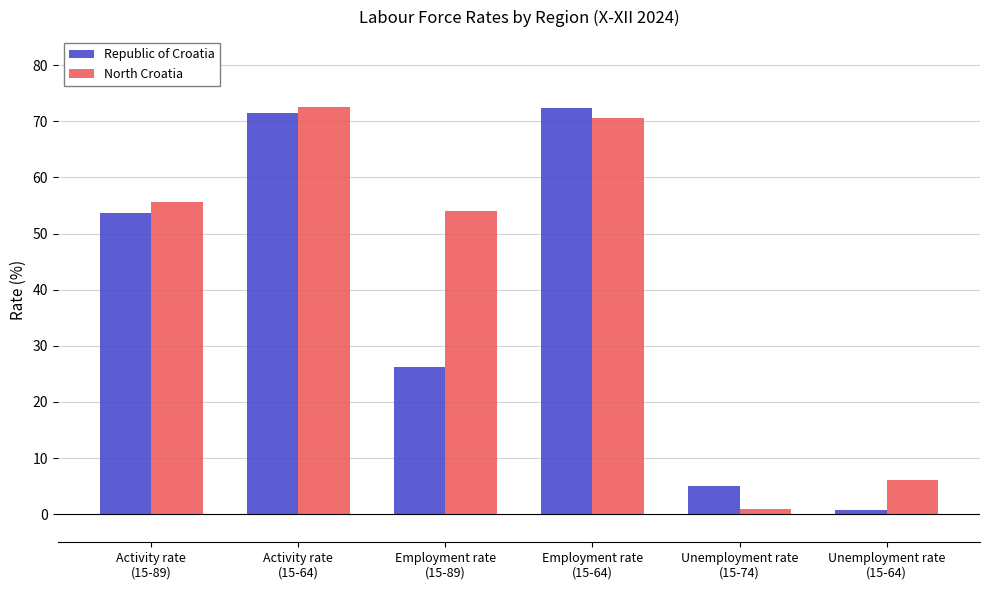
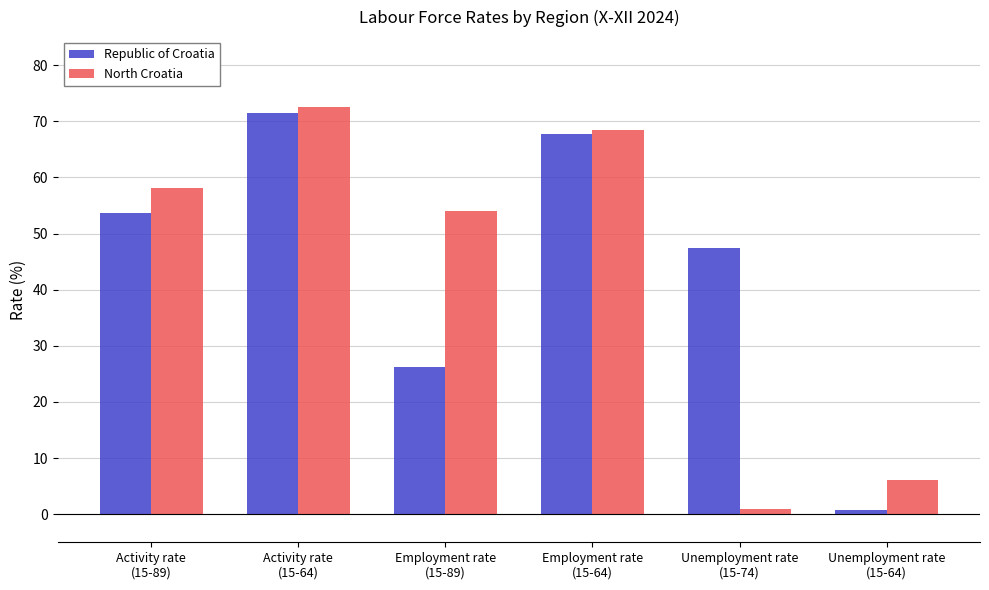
  {
    "Republic of Croatia": {
      "Activity rate (15-89)": 54,
      "Activity rate (15-64)": 71,
      "Employment rate (15-89)": 26,
-     "Employment rate (15-64)": 72,
-     "Unemployment rate (15-74)": 5,
+     "Employment rate (15-64)": 68,
+     "Unemployment rate (15-74)": 47,
      "Unemployment rate (15-64)": 1
    },
    "North Croatia": {
-     "Activity rate (15-89)": 56,
+     "Activity rate (15-89)": 58,
      "Activity rate (15-64)": 73,
      "Employment rate (15-89)": 54,
-     "Employment rate (15-64)": 71,
+     "Employment rate (15-64)": 68,
      "Unemployment rate (15-74)": 1,
      "Unemployment rate (15-64)": 6
    }
  }
